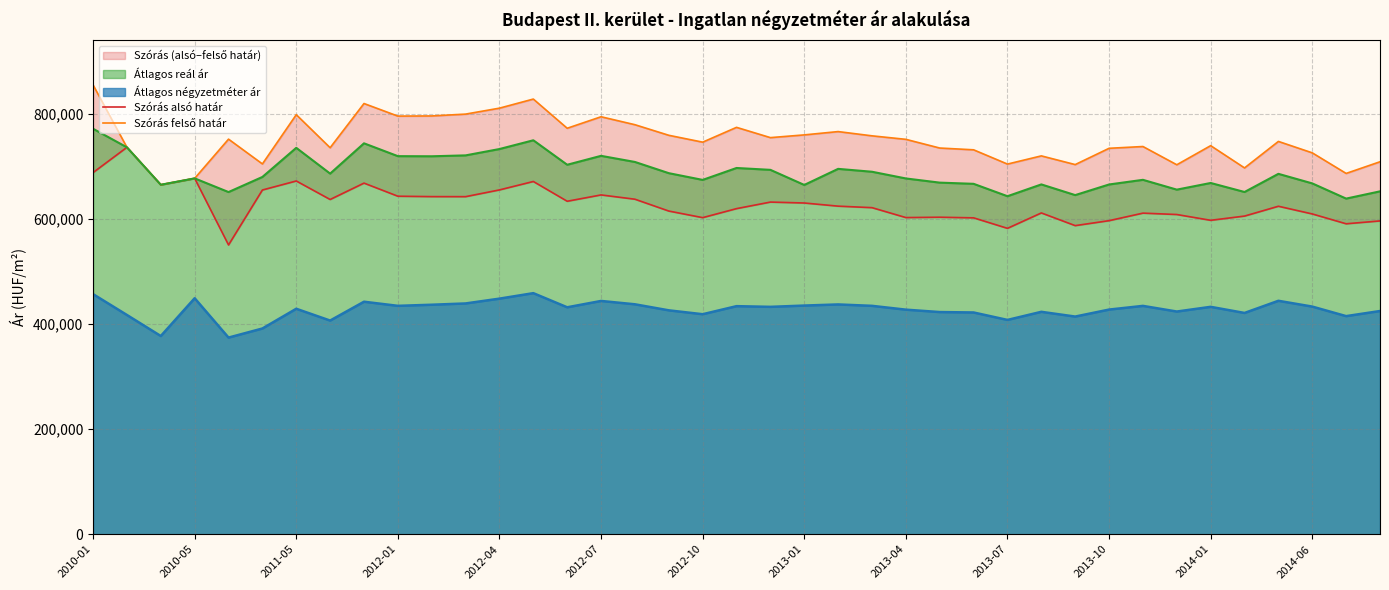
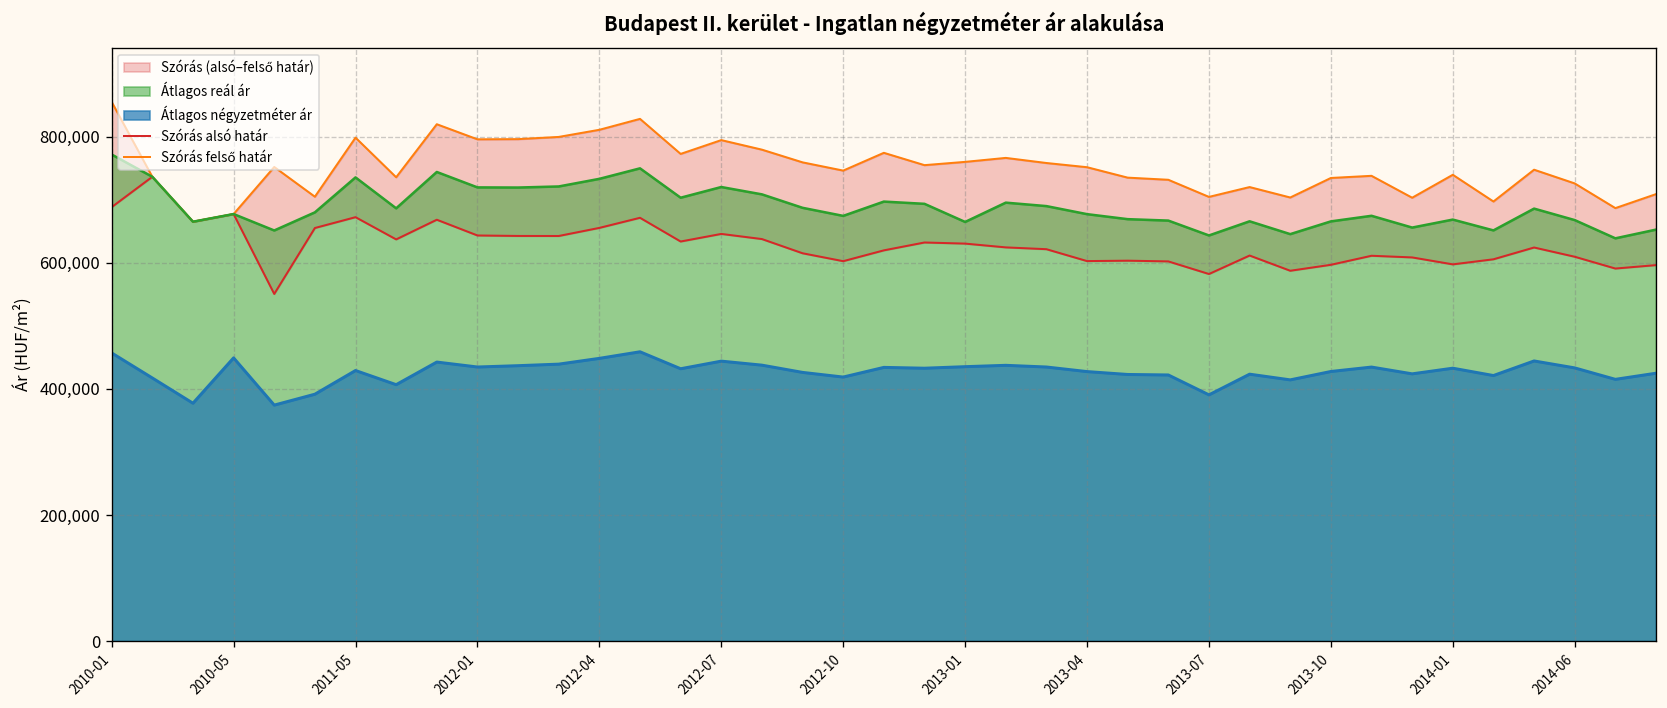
  {
    "Átlagos reál ár": {
      "2010-01": "770,000",
      "2011-05": "740,000",
      "2012-01": "720,000",
      "2012-04": "730,000",
      "2012-07": "720,000",
      "2012-10": "670,000",
      "2013-01": "660,000",
      "2013-04": "680,000",
      "2013-07": "640,000",
      "2013-10": "670,000",
      "2014-01": "670,000",
      "2014-06": "670,000"
    },
    "Átlagos négyzetméter ár": {
      "2010-01": "460,000",
      "2010-05": "450,000",
      "2011-05": "430,000",
      "2012-01": "430,000",
      "2012-04": "450,000",
      "2012-07": "440,000",
      "2012-10": "420,000",
      "2013-01": "440,000",
      "2013-04": "430,000",
-     "2013-07": "410,000",
+     "2013-07": "390,000",
      "2013-10": "430,000",
      "2014-01": "430,000",
      "2014-06": "430,000"
    }
  }
